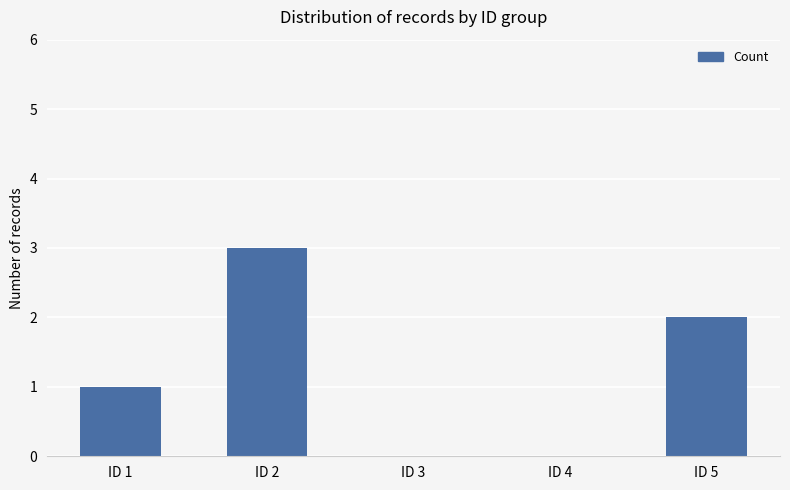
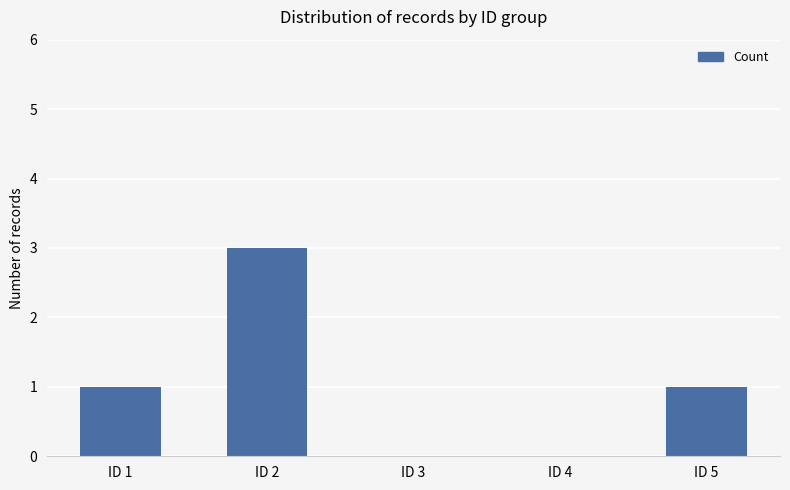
  {
    "ID 1": 1,
    "ID 2": 3,
    "ID 3": 0,
    "ID 4": 0,
-   "ID 5": 2
+   "ID 5": 1
  }
